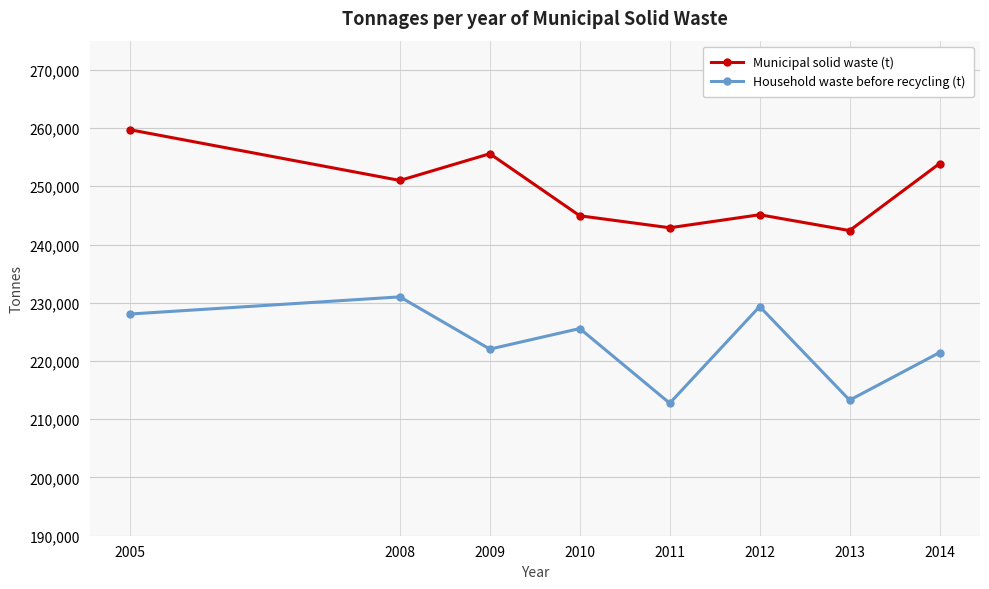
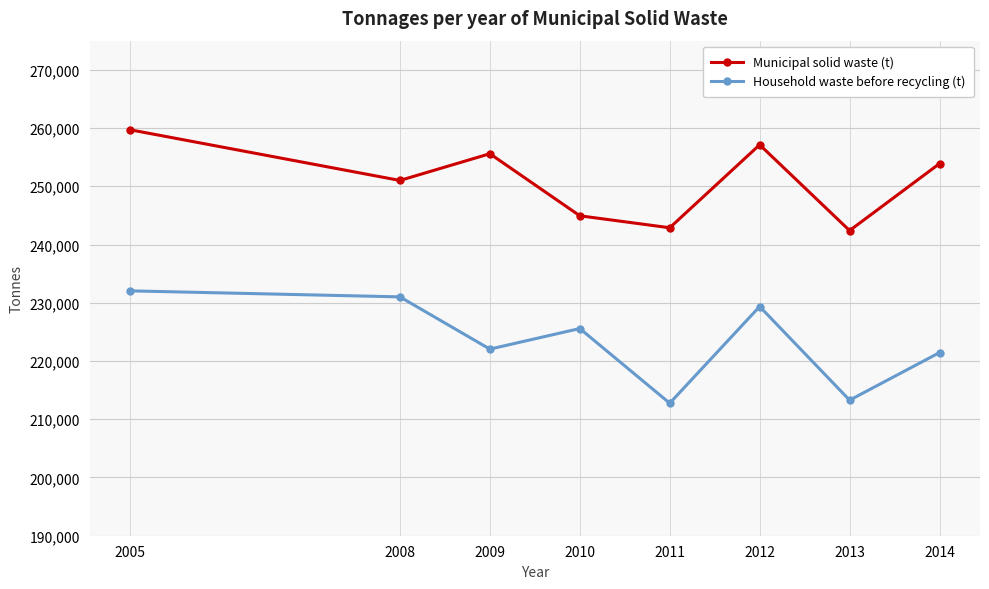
  {
    "Municipal solid waste (t)": {
      "2005": "260,000",
      "2008": "251,000",
      "2009": "256,000",
      "2010": "245,000",
      "2011": "243,000",
-     "2012": "245,000",
+     "2012": "257,000",
      "2013": "242,000",
      "2014": "254,000"
    },
    "Household waste before recycling (t)": {
-     "2005": "228,000",
+     "2005": "232,000",
      "2008": "231,000",
      "2009": "222,000",
      "2010": "226,000",
      "2011": "213,000",
      "2012": "229,000",
      "2013": "213,000",
      "2014": "221,000"
    }
  }
